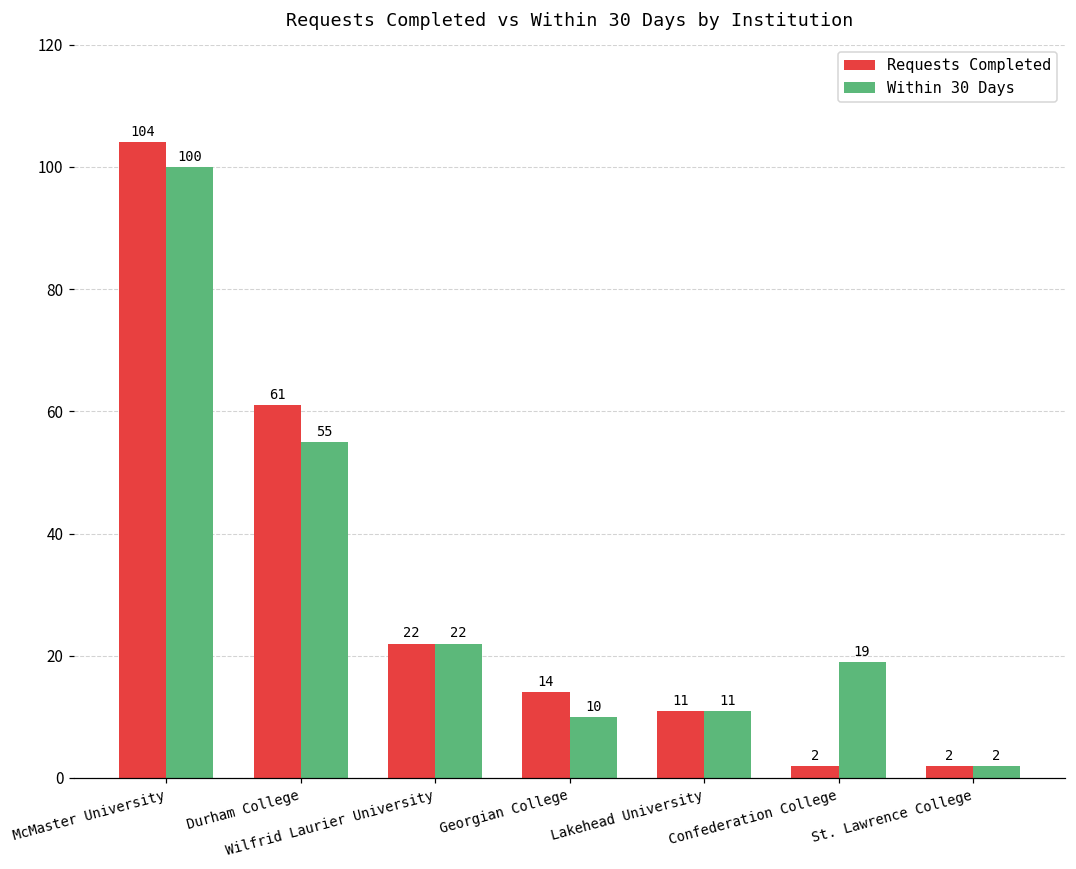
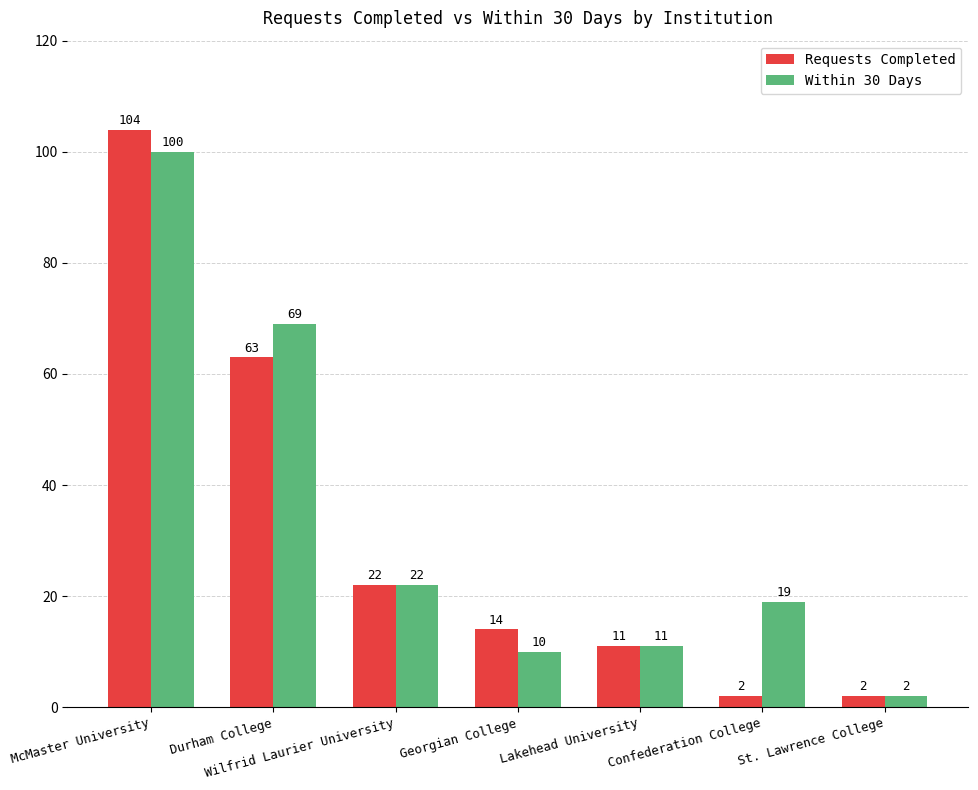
  {
    "Requests Completed": {
      "McMaster University": 104,
-     "Durham College": 61,
+     "Durham College": 63,
      "Wilfrid Laurier University": 22,
      "Georgian College": 14,
      "Lakehead University": 11,
      "Confederation College": 2,
      "St. Lawrence College": 2
    },
    "Within 30 Days": {
      "McMaster University": 100,
-     "Durham College": 55,
+     "Durham College": 69,
      "Wilfrid Laurier University": 22,
      "Georgian College": 10,
      "Lakehead University": 11,
      "Confederation College": 19,
      "St. Lawrence College": 2
    }
  }
